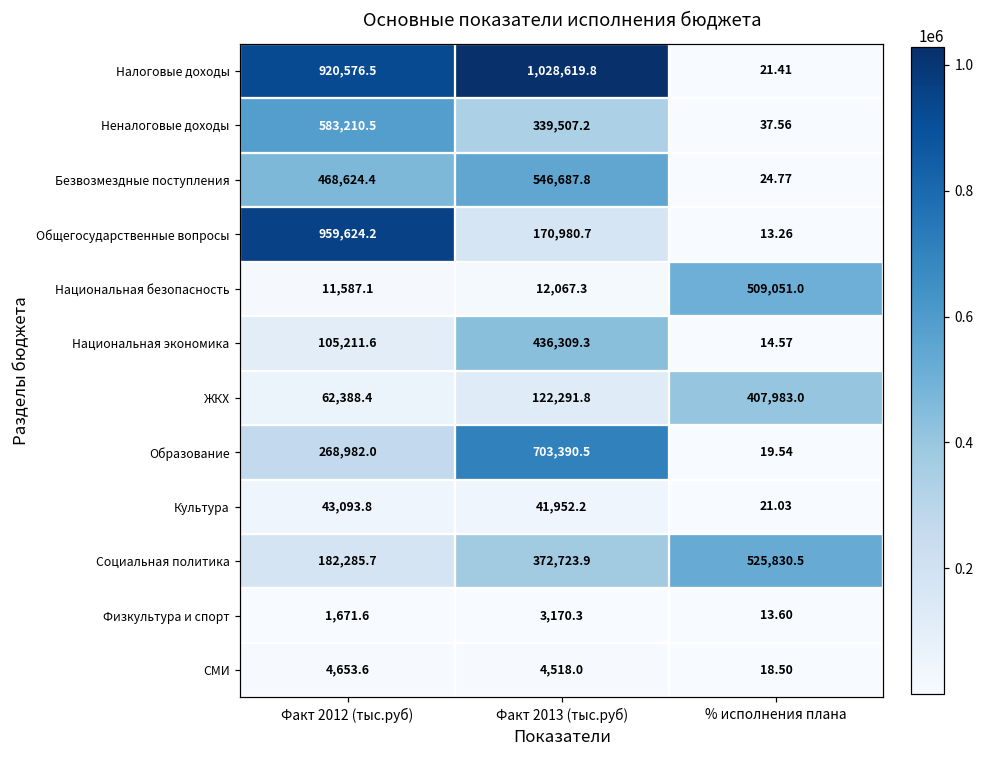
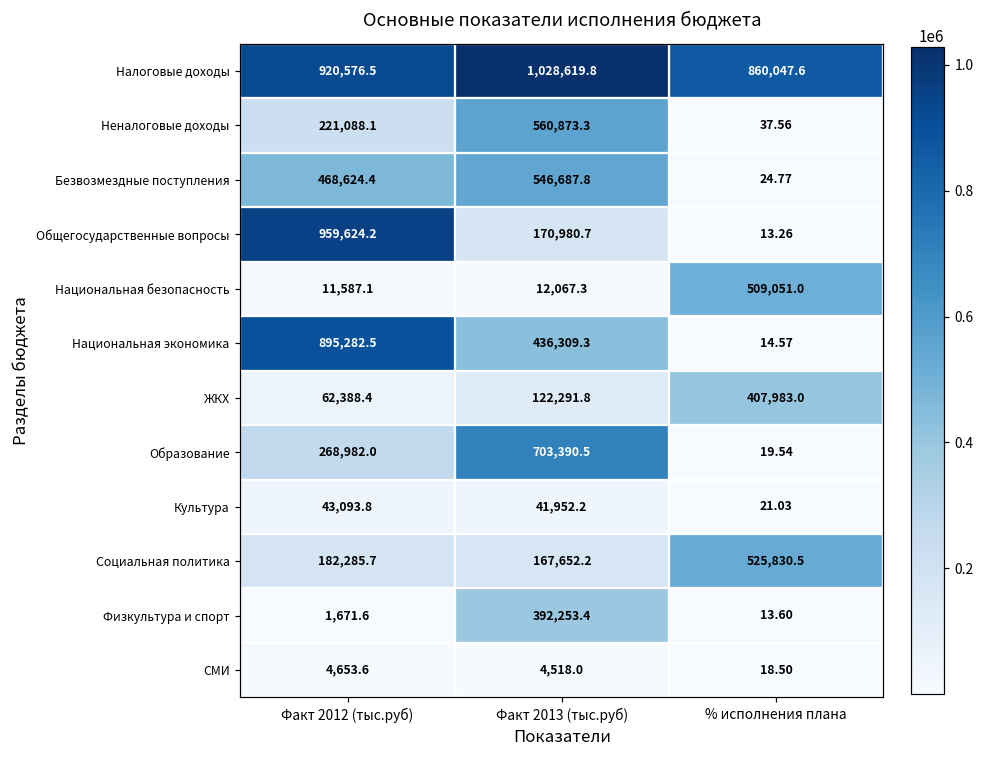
  {
    "Налоговые доходы": {
      "Факт 2012 (тыс.руб)": "920,576.5",
      "Факт 2013 (тыс.руб)": "1,028,619.8",
-     "% исполнения плана": "21.41"
+     "% исполнения плана": "860,047.6"
    },
    "Неналоговые доходы": {
-     "Факт 2012 (тыс.руб)": "583,210.5",
-     "Факт 2013 (тыс.руб)": "339,507.2",
+     "Факт 2012 (тыс.руб)": "221,088.1",
+     "Факт 2013 (тыс.руб)": "560,873.3",
      "% исполнения плана": "37.56"
    },
    "Безвозмездные поступления": {
      "Факт 2012 (тыс.руб)": "468,624.4",
      "Факт 2013 (тыс.руб)": "546,687.8",
      "% исполнения плана": "24.77"
    },
    "Общегосударственные вопросы": {
      "Факт 2012 (тыс.руб)": "959,624.2",
      "Факт 2013 (тыс.руб)": "170,980.7",
      "% исполнения плана": "13.26"
    },
    "Национальная безопасность": {
      "Факт 2012 (тыс.руб)": "11,587.1",
      "Факт 2013 (тыс.руб)": "12,067.3",
      "% исполнения плана": "509,051.0"
    },
    "Национальная экономика": {
-     "Факт 2012 (тыс.руб)": "105,211.6",
+     "Факт 2012 (тыс.руб)": "895,282.5",
      "Факт 2013 (тыс.руб)": "436,309.3",
      "% исполнения плана": "14.57"
    },
    "ЖКХ": {
      "Факт 2012 (тыс.руб)": "62,388.4",
      "Факт 2013 (тыс.руб)": "122,291.8",
      "% исполнения плана": "407,983.0"
    },
    "Образование": {
      "Факт 2012 (тыс.руб)": "268,982.0",
      "Факт 2013 (тыс.руб)": "703,390.5",
      "% исполнения плана": "19.54"
    },
    "Культура": {
      "Факт 2012 (тыс.руб)": "43,093.8",
      "Факт 2013 (тыс.руб)": "41,952.2",
      "% исполнения плана": "21.03"
    },
    "Социальная политика": {
      "Факт 2012 (тыс.руб)": "182,285.7",
-     "Факт 2013 (тыс.руб)": "372,723.9",
+     "Факт 2013 (тыс.руб)": "167,652.2",
      "% исполнения плана": "525,830.5"
    },
    "Физкультура и спорт": {
      "Факт 2012 (тыс.руб)": "1,671.6",
-     "Факт 2013 (тыс.руб)": "3,170.3",
+     "Факт 2013 (тыс.руб)": "392,253.4",
      "% исполнения плана": "13.60"
    },
    "СМИ": {
      "Факт 2012 (тыс.руб)": "4,653.6",
      "Факт 2013 (тыс.руб)": "4,518.0",
      "% исполнения плана": "18.50"
    }
  }
